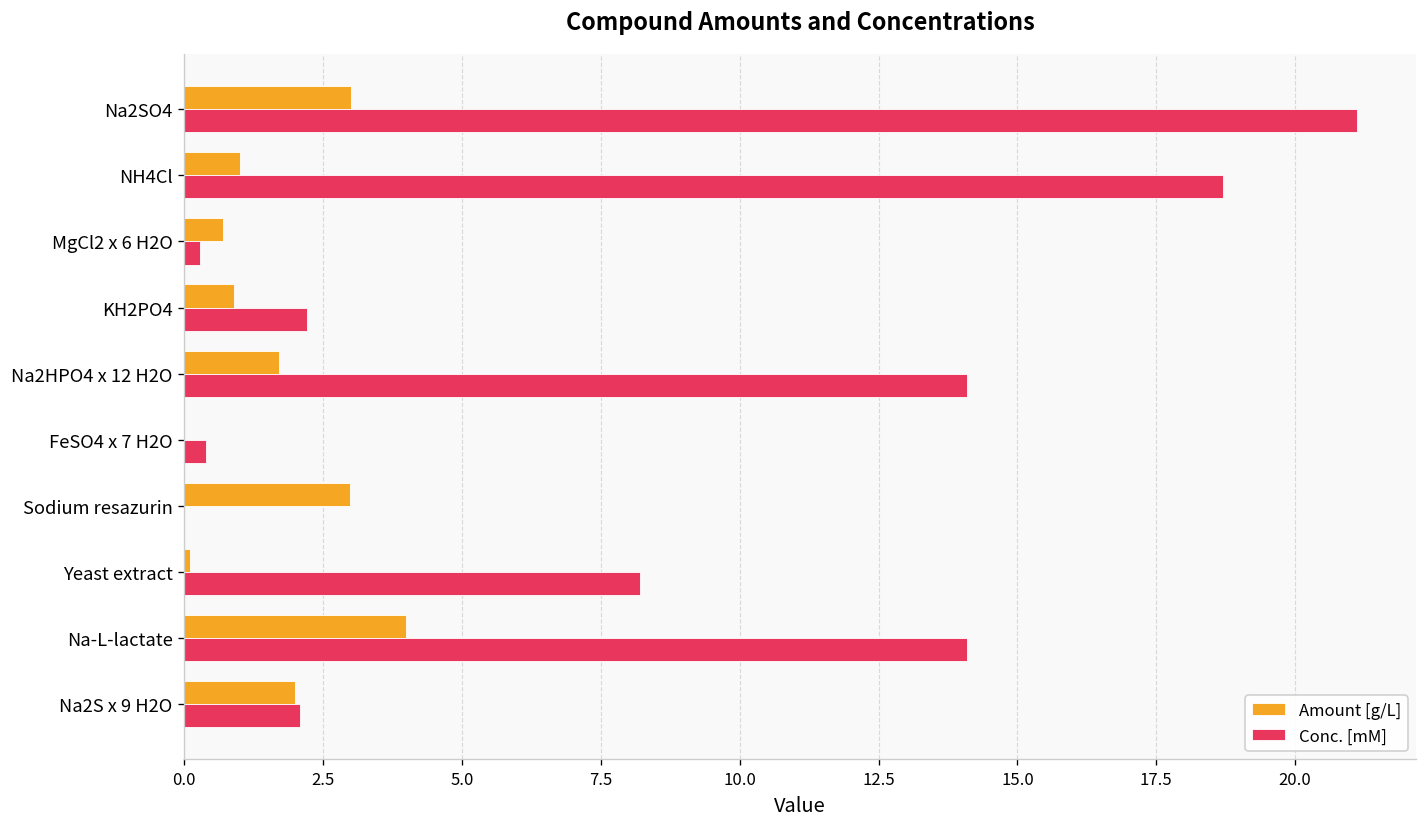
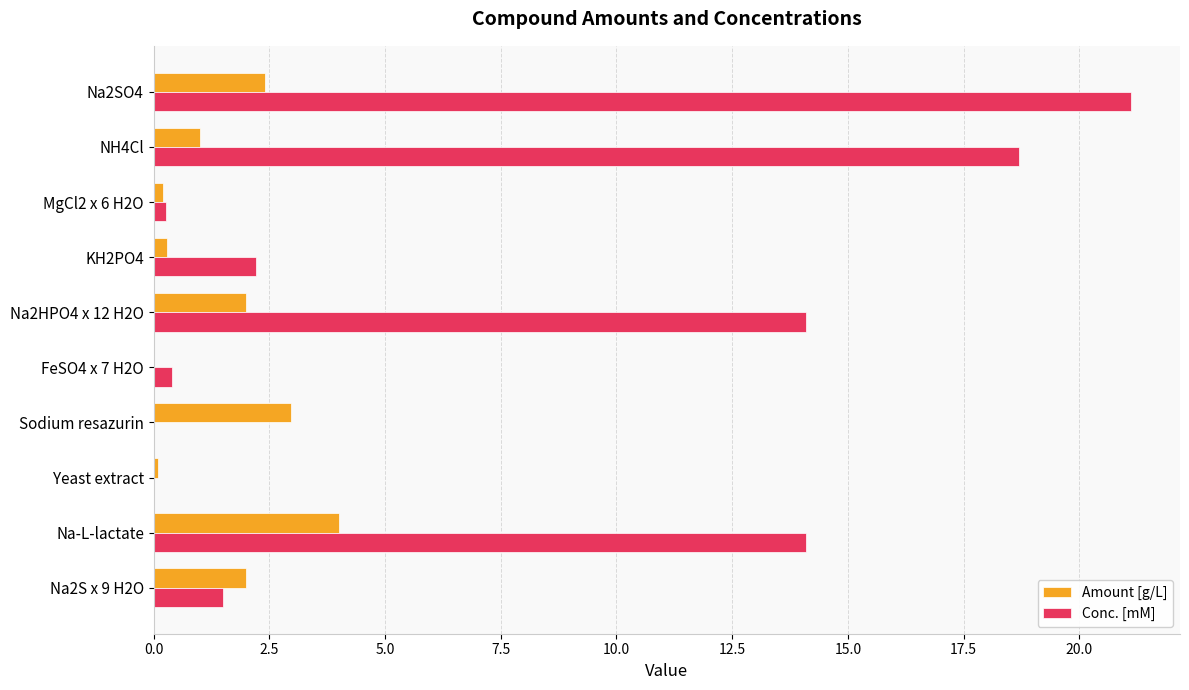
  {
    "Amount [g/L]": {
-     "Na2SO4": 3.0,
+     "Na2SO4": 2.4,
      "NH4Cl": 1.0,
-     "MgCl2 x 6 H2O": 0.7,
-     "KH2PO4": 0.9,
-     "Na2HPO4 x 12 H2O": 1.7,
+     "MgCl2 x 6 H2O": 0.2,
+     "KH2PO4": 0.3,
+     "Na2HPO4 x 12 H2O": 2.0,
      "Sodium resazurin": 3.0,
      "Yeast extract": 0.1,
      "Na-L-lactate": 4.0,
      "Na2S x 9 H2O": 2.0
    },
    "Conc. [mM]": {
      "Na2SO4": 21.1,
      "NH4Cl": 18.7,
      "MgCl2 x 6 H2O": 0.3,
      "KH2PO4": 2.2,
      "Na2HPO4 x 12 H2O": 14.1,
      "FeSO4 x 7 H2O": 0.4,
      "Sodium resazurin": 0.0,
-     "Yeast extract": 8.2,
+     "Yeast extract": 0.0,
      "Na-L-lactate": 14.1,
-     "Na2S x 9 H2O": 2.1
+     "Na2S x 9 H2O": 1.5
    }
  }
